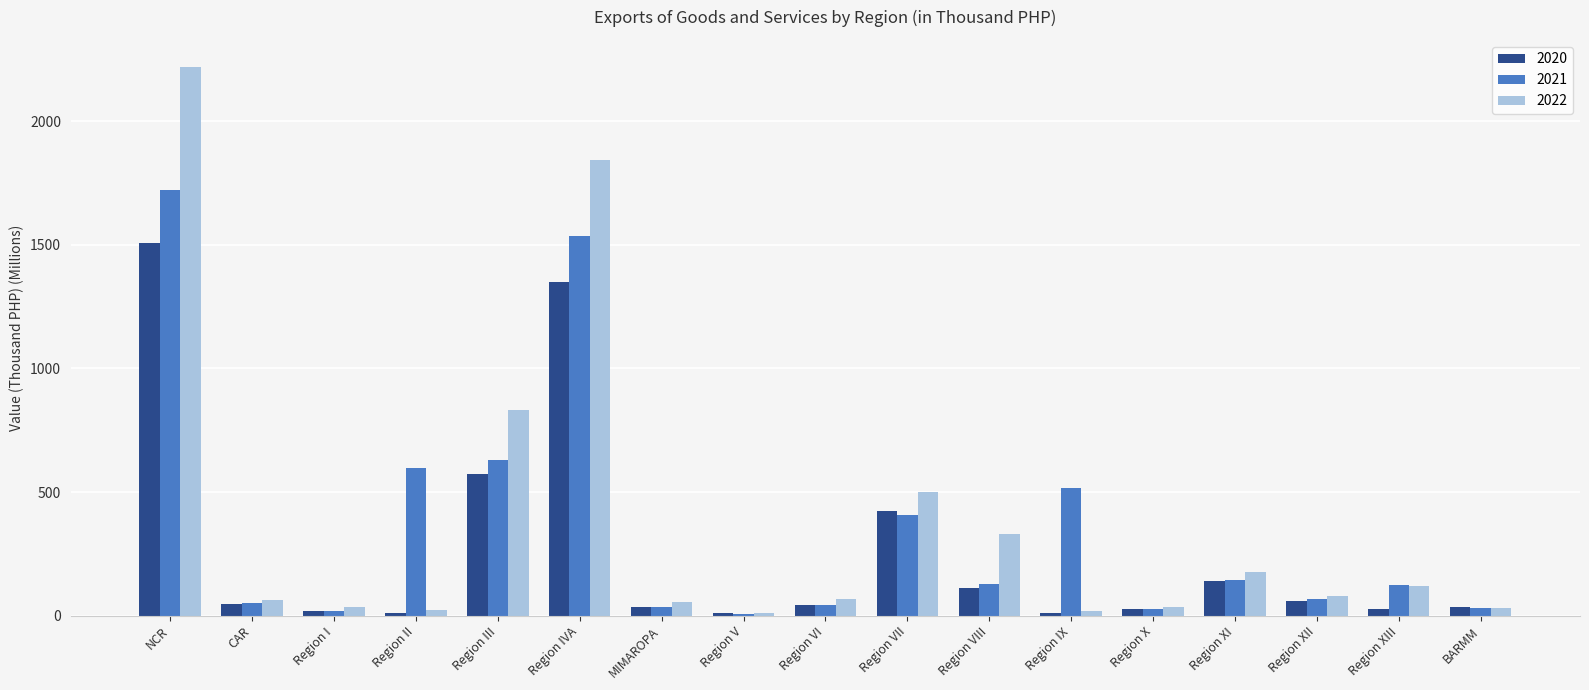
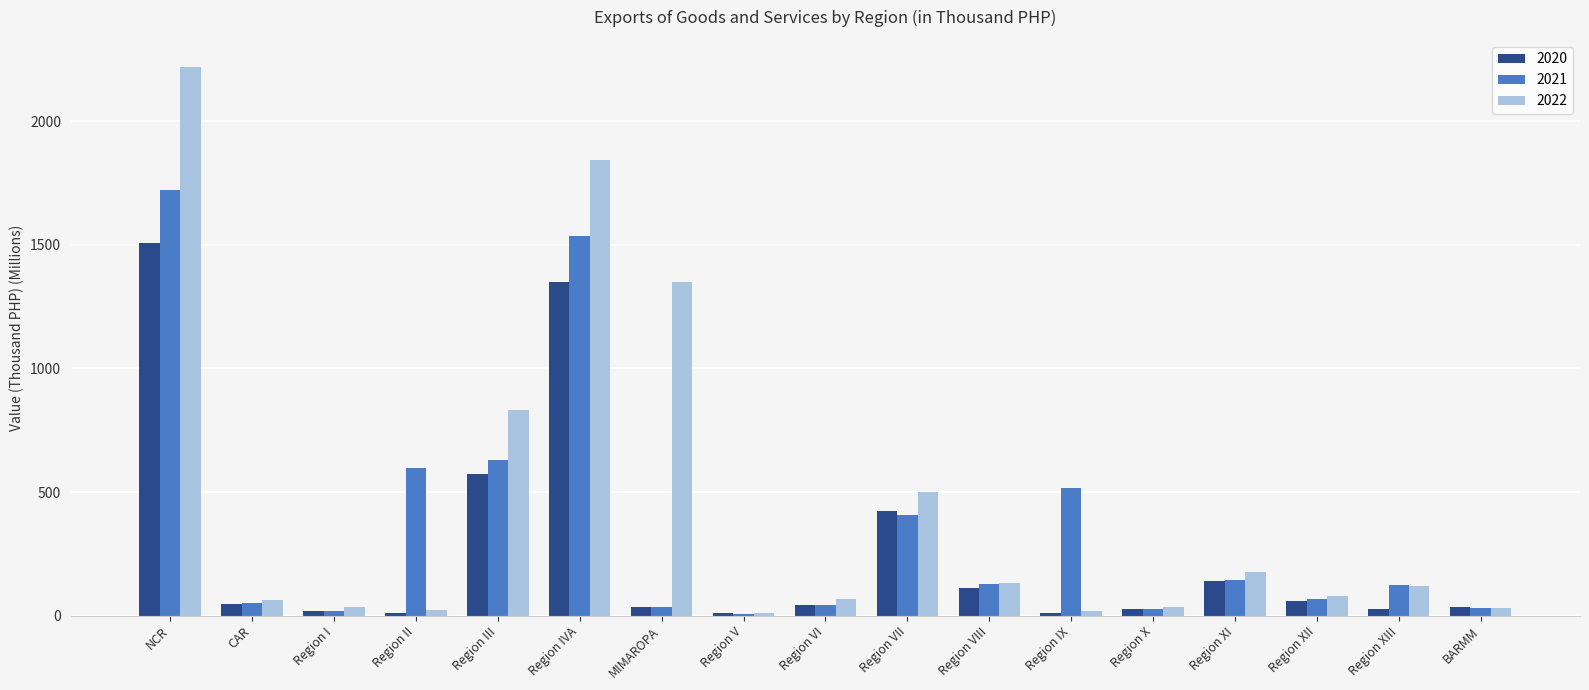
  {
    "2020": {
      "NCR": 1510,
      "CAR": 50,
      "Region I": 20,
      "Region II": 10,
      "Region III": 570,
      "Region IVA": 1350,
      "MIMAROPA": 40,
      "Region VI": 40,
      "Region VII": 420,
      "Region VIII": 110,
      "Region IX": 10,
      "Region X": 30,
      "Region XI": 140,
      "Region XII": 60,
      "Region XIII": 30,
      "BARMM": 40
    },
    "2021": {
      "NCR": 1720,
      "CAR": 50,
      "Region I": 20,
      "Region II": 600,
      "Region III": 630,
      "Region IVA": 1530,
      "MIMAROPA": 40,
      "Region VI": 50,
      "Region VII": 410,
      "Region VIII": 130,
      "Region IX": 520,
      "Region X": 30,
      "Region XI": 140,
      "Region XII": 70,
      "Region XIII": 120,
      "BARMM": 30
    },
    "2022": {
      "NCR": 2220,
      "CAR": 70,
      "Region I": 30,
      "Region II": 20,
      "Region III": 830,
      "Region IVA": 1840,
-     "MIMAROPA": 60,
+     "MIMAROPA": 1350,
      "Region V": 10,
      "Region VI": 70,
      "Region VII": 500,
-     "Region VIII": 330,
+     "Region VIII": 130,
      "Region IX": 20,
      "Region X": 40,
      "Region XI": 180,
      "Region XII": 80,
      "Region XIII": 120,
      "BARMM": 30
    }
  }
